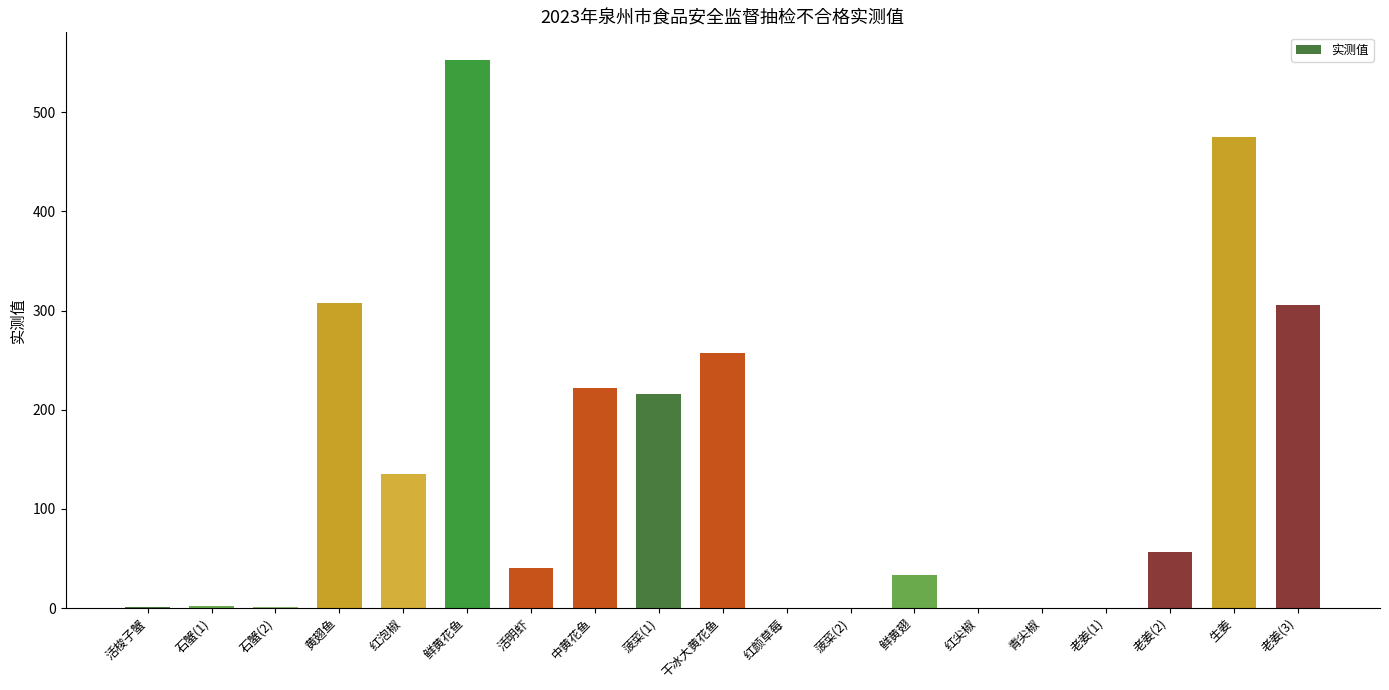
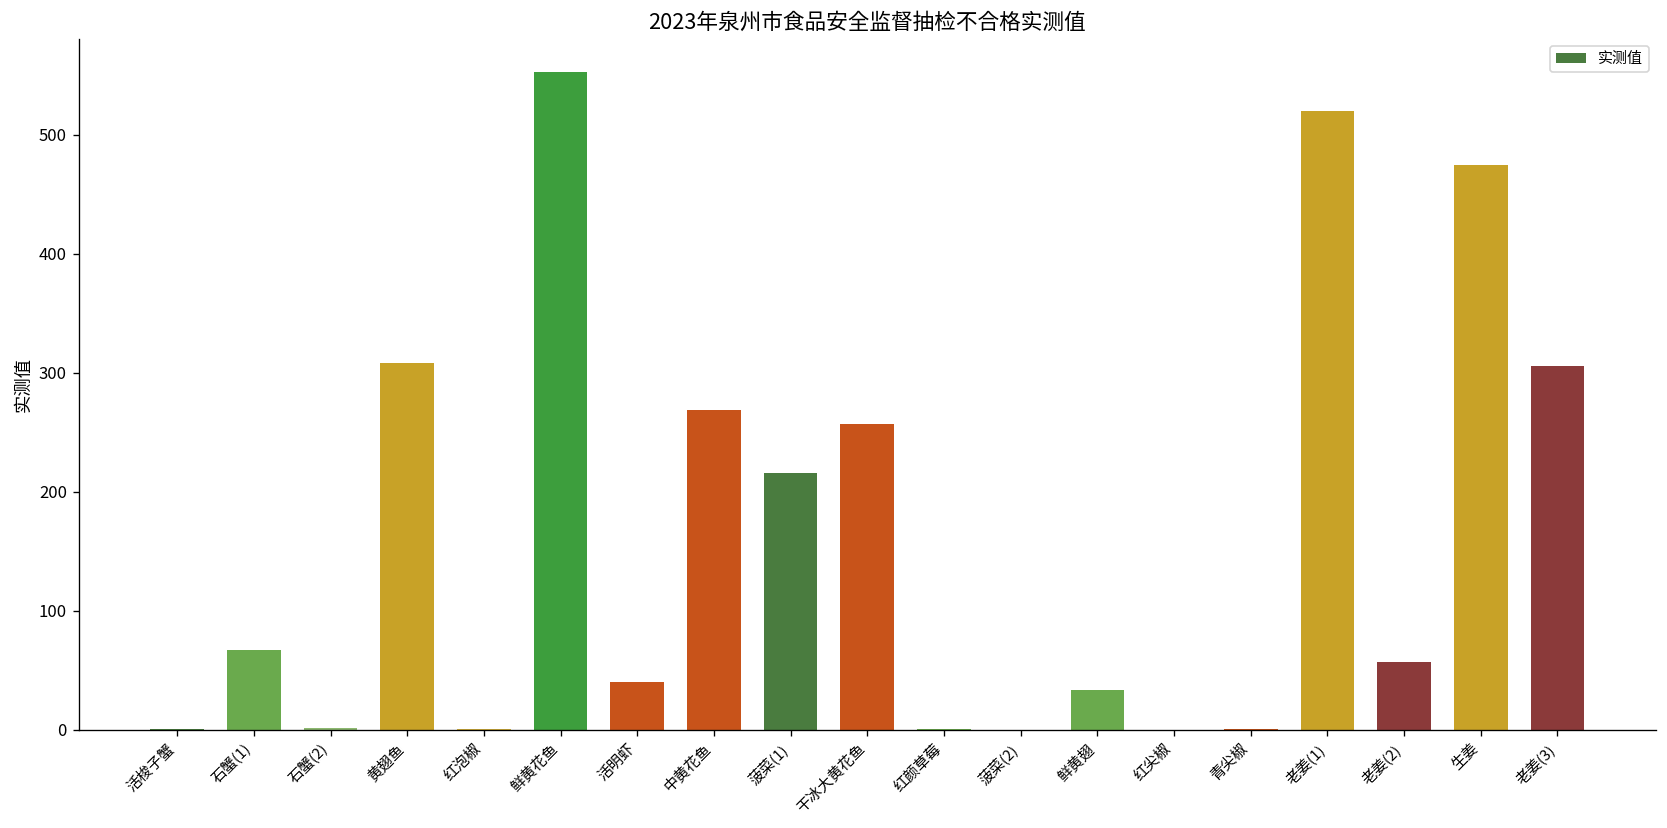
  {
-   "石蟹(1)": 0,
+   "石蟹(1)": 70,
    "黄翅鱼": 310,
-   "红泡椒": 140,
+   "红泡椒": 0,
    "鲜黄花鱼": 550,
    "活明虾": 40,
-   "中黄花鱼": 220,
+   "中黄花鱼": 270,
    "菠菜(1)": 220,
    "干冰大黄花鱼": 260,
    "鲜黄翅": 30,
-   "老姜(1)": 0,
+   "老姜(1)": 520,
    "老姜(2)": 60,
    "生姜": 470,
    "老姜(3)": 310
  }
